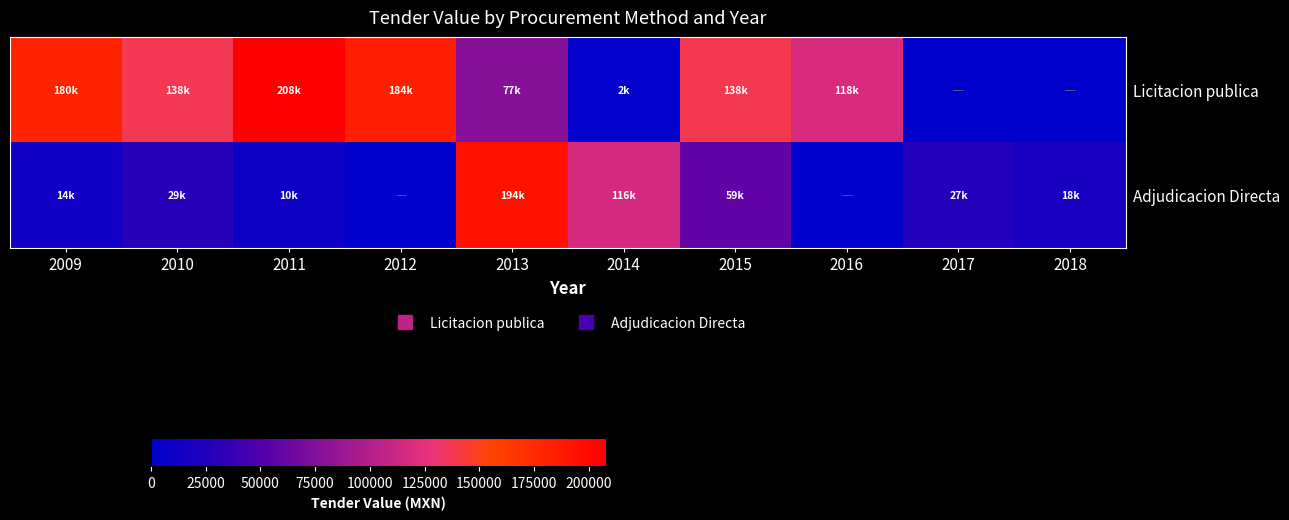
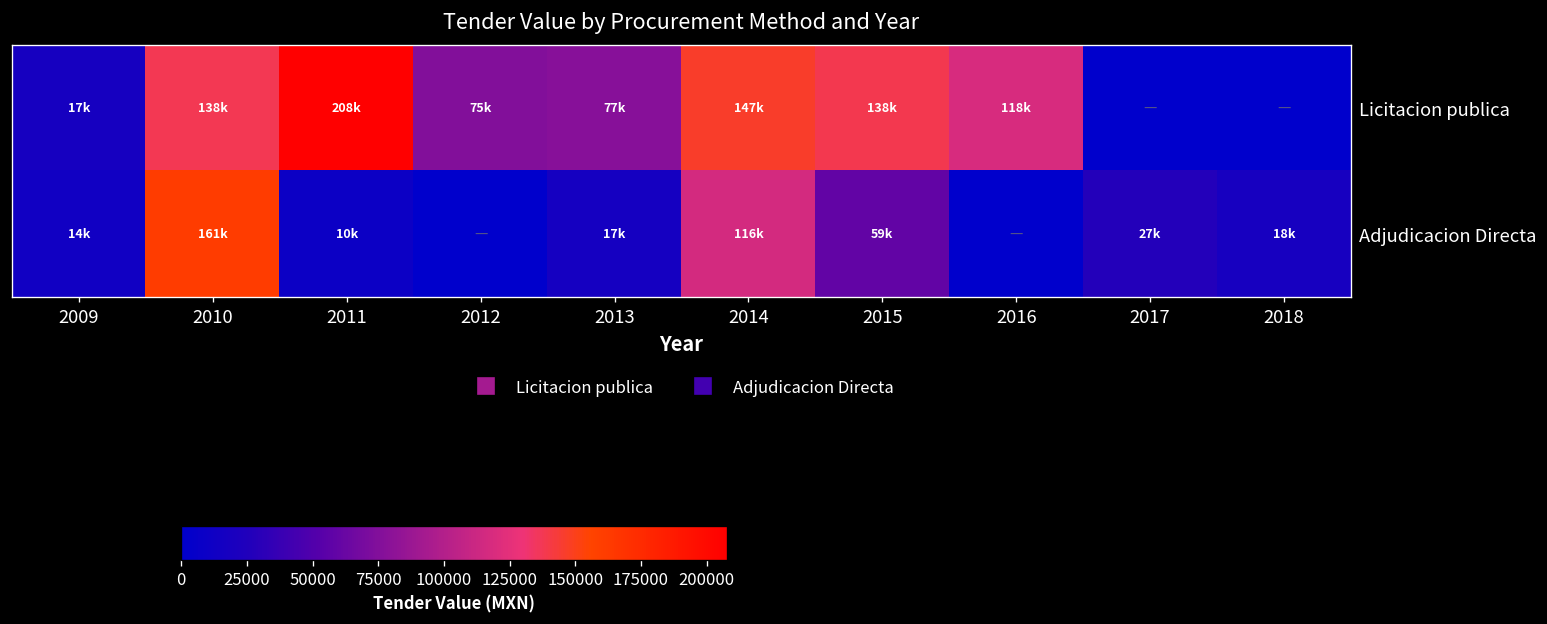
  {
    "Licitacion publica": {
-     "2009": "180k",
+     "2009": "17k",
      "2010": "138k",
      "2011": "208k",
-     "2012": "184k",
+     "2012": "75k",
      "2013": "77k",
-     "2014": "2k",
+     "2014": "147k",
      "2015": "138k",
      "2016": "118k"
    },
    "Adjudicacion Directa": {
      "2009": "14k",
-     "2010": "29k",
+     "2010": "161k",
      "2011": "10k",
-     "2013": "194k",
+     "2013": "17k",
      "2014": "116k",
      "2015": "59k",
      "2017": "27k",
      "2018": "18k"
    }
  }
